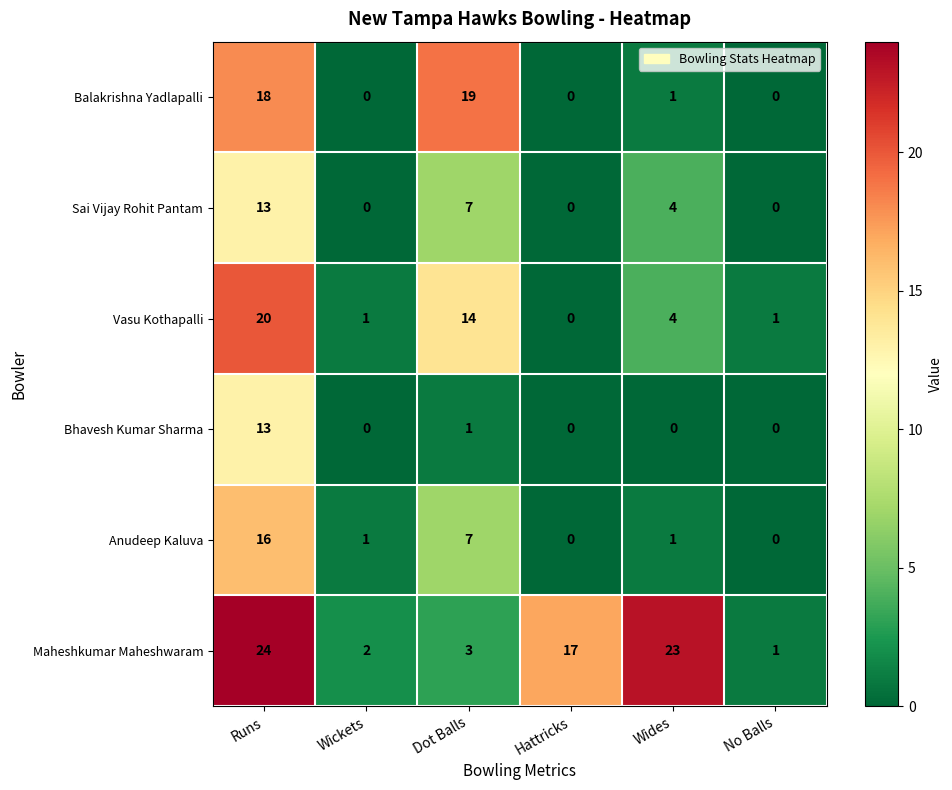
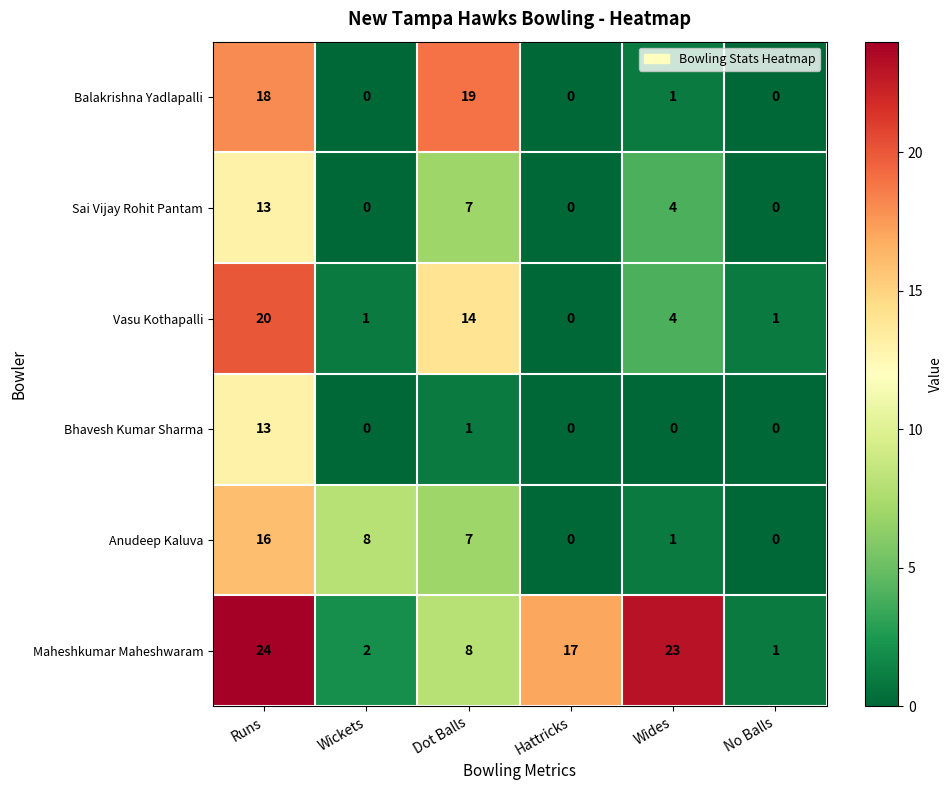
  {
    "Balakrishna Yadlapalli": {
      "Runs": 18,
      "Wickets": 0,
      "Dot Balls": 19,
      "Hattricks": 0,
      "Wides": 1,
      "No Balls": 0
    },
    "Sai Vijay Rohit Pantam": {
      "Runs": 13,
      "Wickets": 0,
      "Dot Balls": 7,
      "Hattricks": 0,
      "Wides": 4,
      "No Balls": 0
    },
    "Vasu Kothapalli": {
      "Runs": 20,
      "Wickets": 1,
      "Dot Balls": 14,
      "Hattricks": 0,
      "Wides": 4,
      "No Balls": 1
    },
    "Bhavesh Kumar Sharma": {
      "Runs": 13,
      "Wickets": 0,
      "Dot Balls": 1,
      "Hattricks": 0,
      "Wides": 0,
      "No Balls": 0
    },
    "Anudeep Kaluva": {
      "Runs": 16,
-     "Wickets": 1,
+     "Wickets": 8,
      "Dot Balls": 7,
      "Hattricks": 0,
      "Wides": 1,
      "No Balls": 0
    },
    "Maheshkumar Maheshwaram": {
      "Runs": 24,
      "Wickets": 2,
-     "Dot Balls": 3,
+     "Dot Balls": 8,
      "Hattricks": 17,
      "Wides": 23,
      "No Balls": 1
    }
  }
